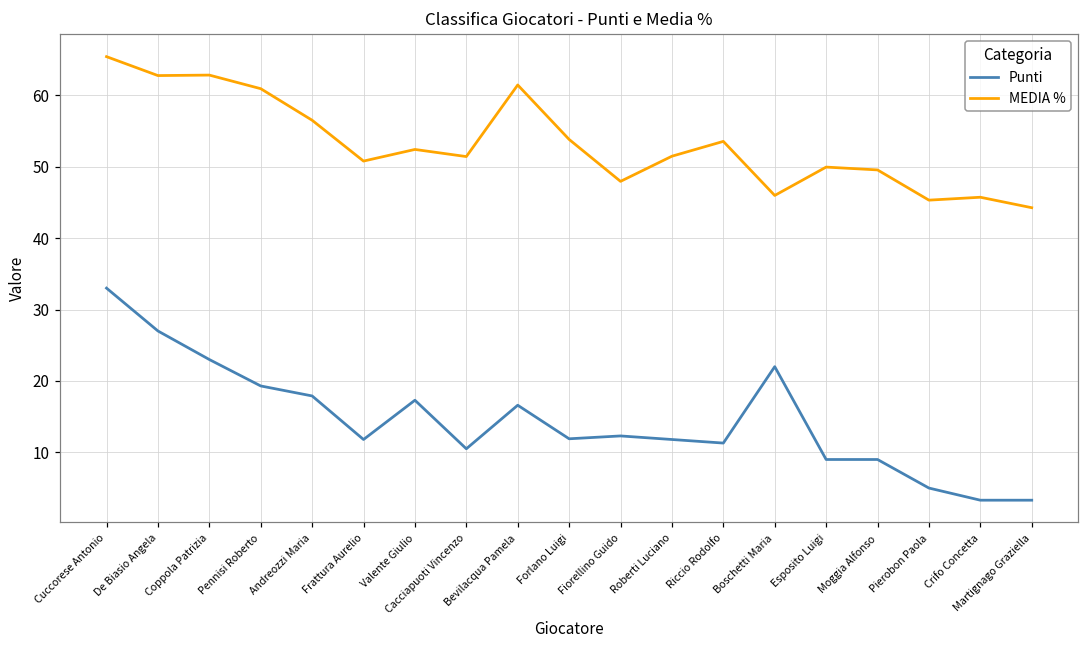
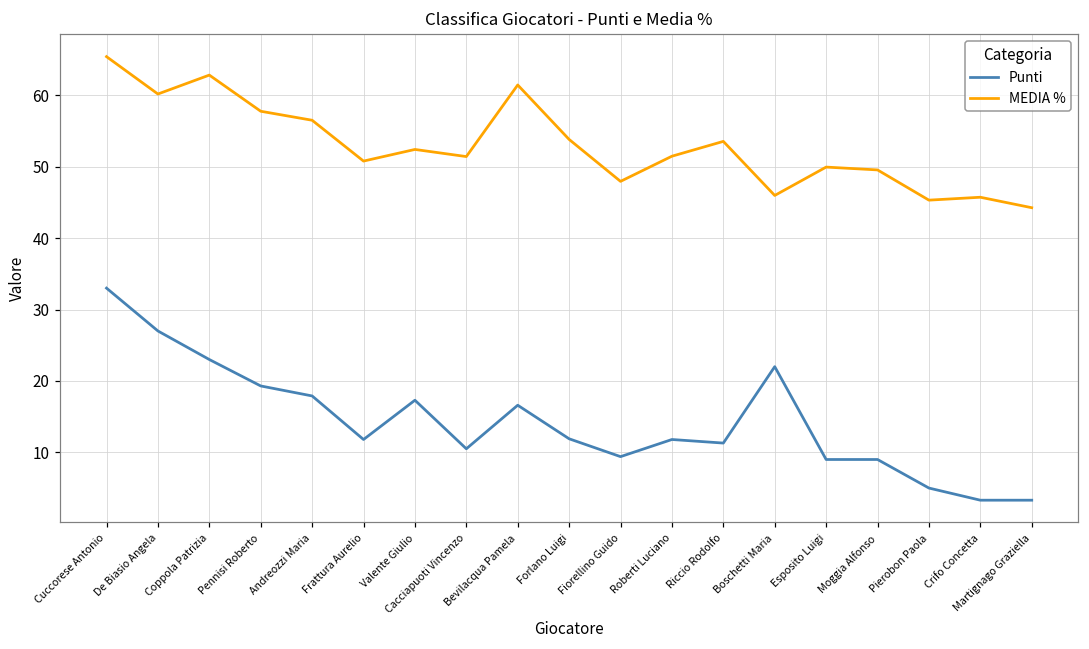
  {
    "Punti": {
      "Cuccorese Antonio": 33,
      "De Biasio Angela": 27,
      "Coppola Patrizia": 23,
      "Pennisi Roberto": 19,
      "Andreozzi Maria": 18,
      "Frattura Aurelio": 12,
      "Valente Giulio": 17,
      "Cacciapuoti Vincenzo": 11,
      "Bevilacqua Pamela": 17,
      "Forlano Luigi": 12,
-     "Fiorellino Guido": 12,
+     "Fiorellino Guido": 9,
      "Roberti Luciano": 12,
      "Riccio Rodolfo": 11,
      "Boschetti Maria": 22,
      "Esposito Luigi": 9,
      "Moggia Alfonso": 9,
      "Pierobon Paola": 5,
      "Crifo Concetta": 3,
      "Martignago Graziella": 3
    },
    "MEDIA %": {
      "Cuccorese Antonio": 65,
-     "De Biasio Angela": 63,
+     "De Biasio Angela": 60,
      "Coppola Patrizia": 63,
-     "Pennisi Roberto": 61,
+     "Pennisi Roberto": 58,
      "Andreozzi Maria": 57,
      "Frattura Aurelio": 51,
      "Valente Giulio": 52,
      "Cacciapuoti Vincenzo": 51,
      "Bevilacqua Pamela": 61,
      "Forlano Luigi": 54,
      "Fiorellino Guido": 48,
      "Roberti Luciano": 51,
      "Riccio Rodolfo": 54,
      "Boschetti Maria": 46,
      "Esposito Luigi": 50,
      "Moggia Alfonso": 50,
      "Pierobon Paola": 45,
      "Crifo Concetta": 46,
      "Martignago Graziella": 44
    }
  }
